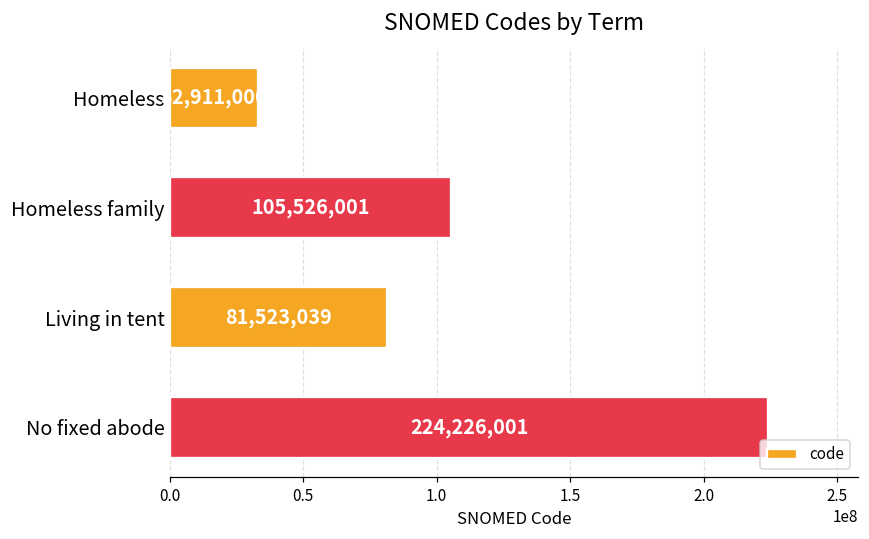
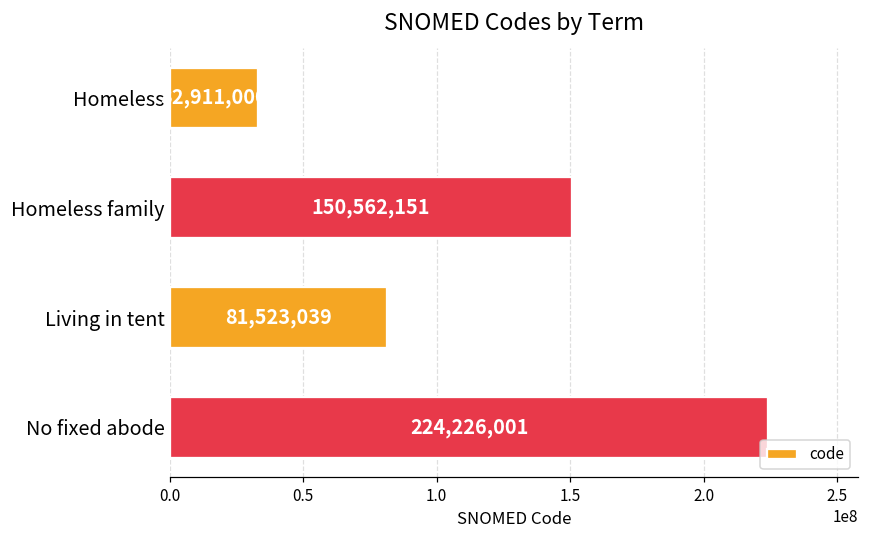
  {
    "Homeless": "32,911,000",
-   "Homeless family": "105,526,001",
+   "Homeless family": "150,562,151",
    "Living in tent": "81,523,039",
    "No fixed abode": "224,226,001"
  }
